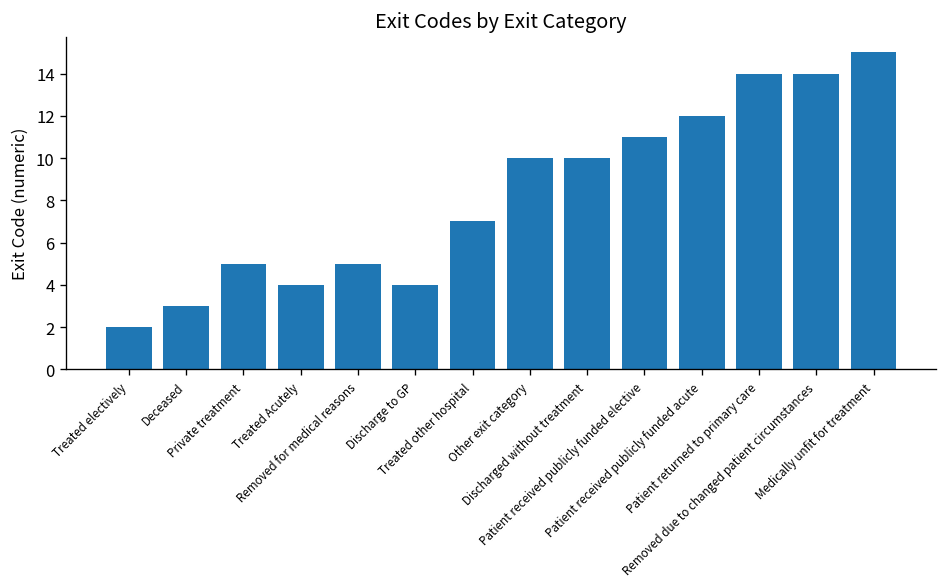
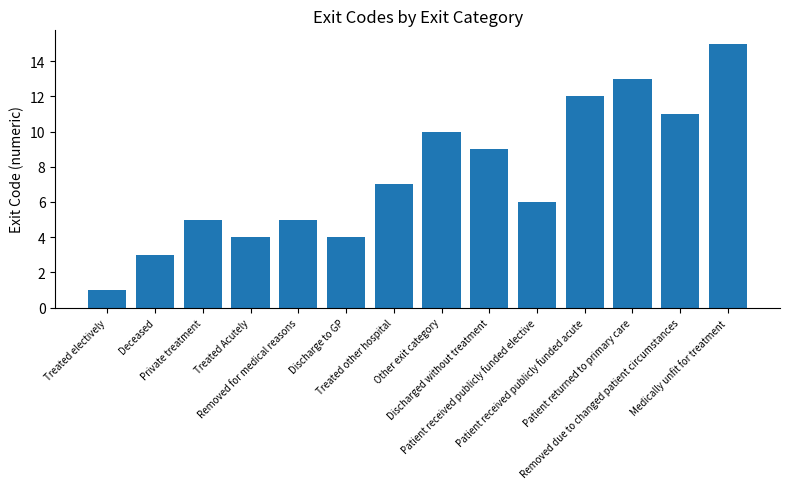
  {
-   "Treated electively": 2,
+   "Treated electively": 1,
    "Deceased": 3,
    "Private treatment": 5,
    "Treated Acutely": 4,
    "Removed for medical reasons": 5,
    "Discharge to GP": 4,
    "Treated other hospital": 7,
    "Other exit category": 10,
-   "Discharged without treatment": 10,
-   "Patient received publicly funded elective": 11,
+   "Discharged without treatment": 9,
+   "Patient received publicly funded elective": 6,
    "Patient received publicly funded acute": 12,
-   "Patient returned to primary care": 14,
-   "Removed due to changed patient circumstances": 14,
+   "Patient returned to primary care": 13,
+   "Removed due to changed patient circumstances": 11,
    "Medically unfit for treatment": 15
  }
